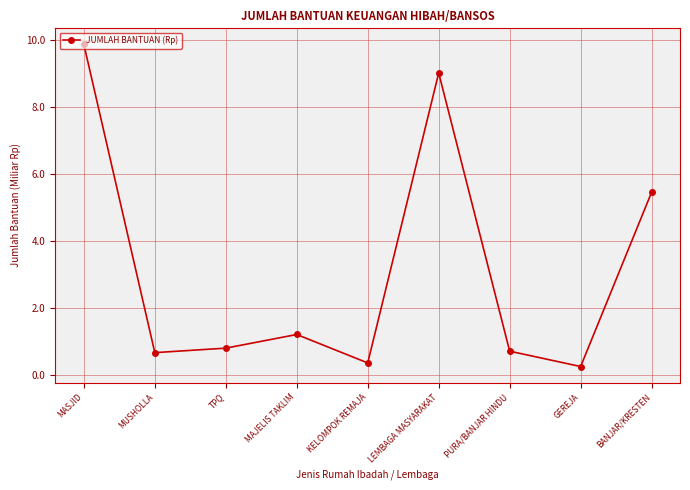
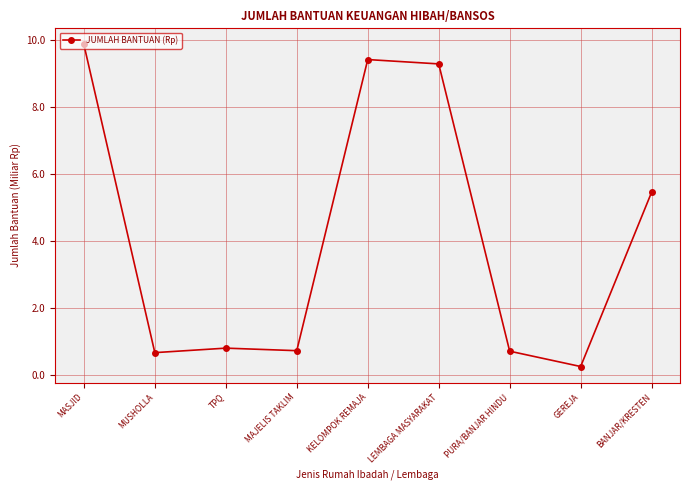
  {
    "MUSHOLLA": 0.7,
    "TPQ": 0.8,
-   "MAJELIS TAKLIM": 1.2,
-   "KELOMPOK REMAJA": 0.4,
-   "LEMBAGA MASYARAKAT": 9.0,
+   "MAJELIS TAKLIM": 0.7,
+   "KELOMPOK REMAJA": 9.4,
+   "LEMBAGA MASYARAKAT": 9.3,
    "PURA/BANJAR HINDU": 0.7,
    "GEREJA": 0.3,
    "BANJAR/KRESTEN": 5.4
  }
